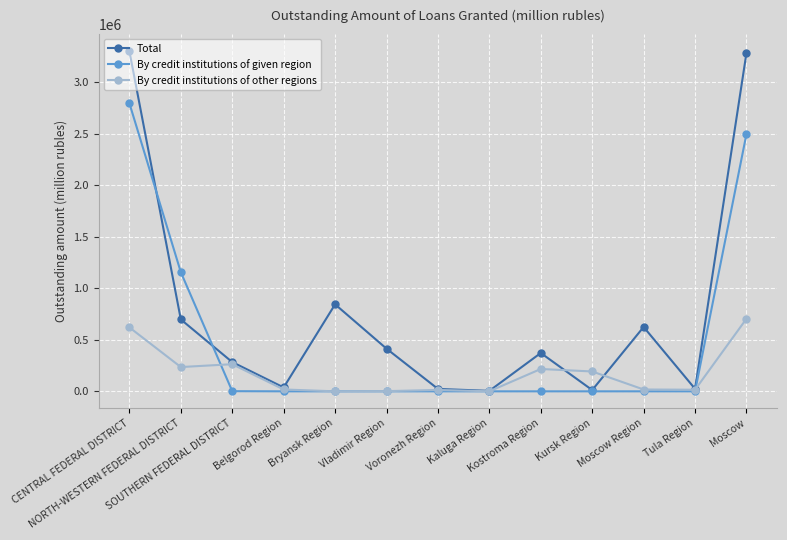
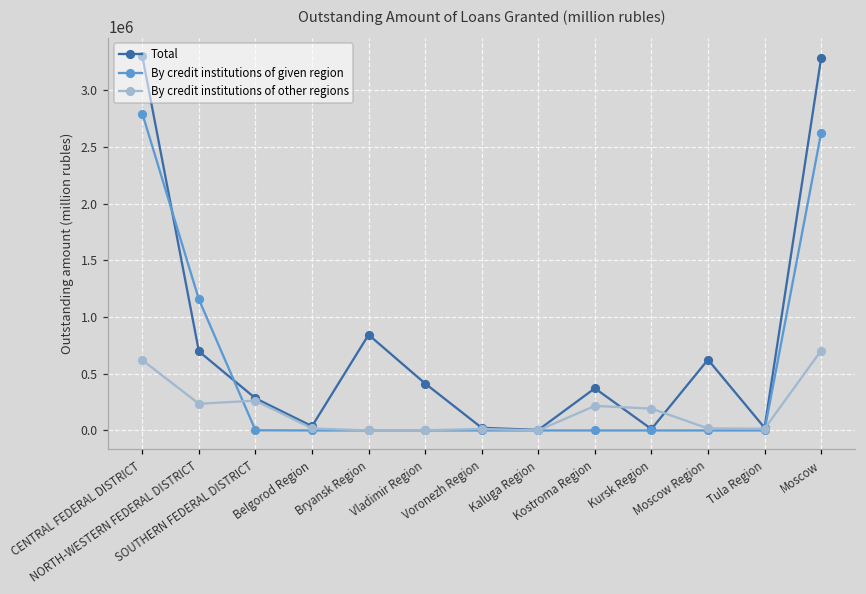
  {
    "Total": {
      "NORTH-WESTERN FEDERAL DISTRICT": 700000,
      "Bryansk Region": 840000,
      "Vladimir Region": 410000,
      "Kostroma Region": 370000,
      "Moscow Region": 620000,
      "Moscow": 3280000
    },
    "By credit institutions of given region": {
      "CENTRAL FEDERAL DISTRICT": 2800000,
      "NORTH-WESTERN FEDERAL DISTRICT": 1160000,
      "SOUTHERN FEDERAL DISTRICT": 0,
      "Kostroma Region": 0,
-     "Moscow": 2500000
+     "Moscow": 2630000
    },
    "By credit institutions of other regions": {
      "CENTRAL FEDERAL DISTRICT": 620000,
      "NORTH-WESTERN FEDERAL DISTRICT": 240000,
      "Kostroma Region": 220000,
      "Kursk Region": 190000,
      "Moscow": 700000
    }
  }
